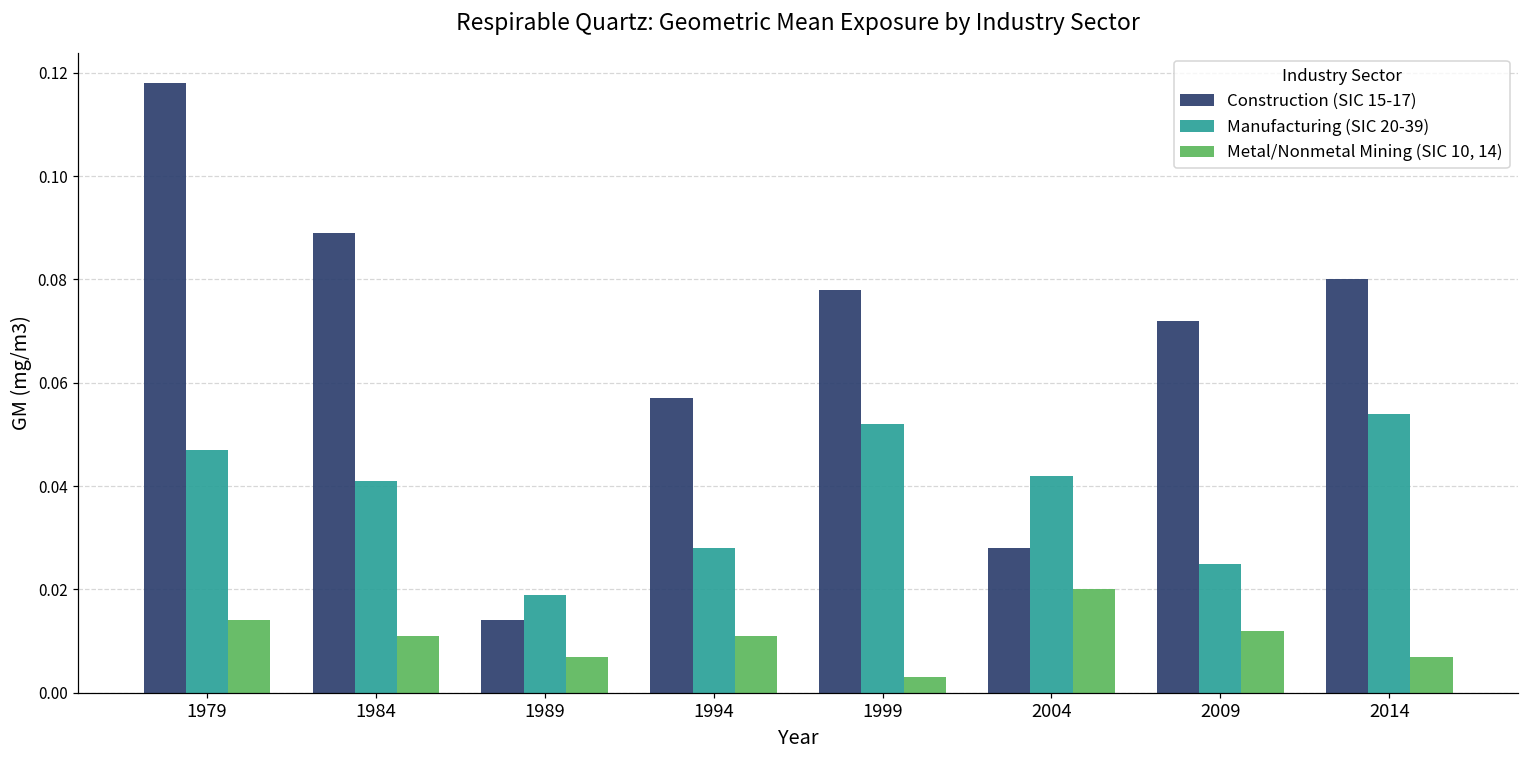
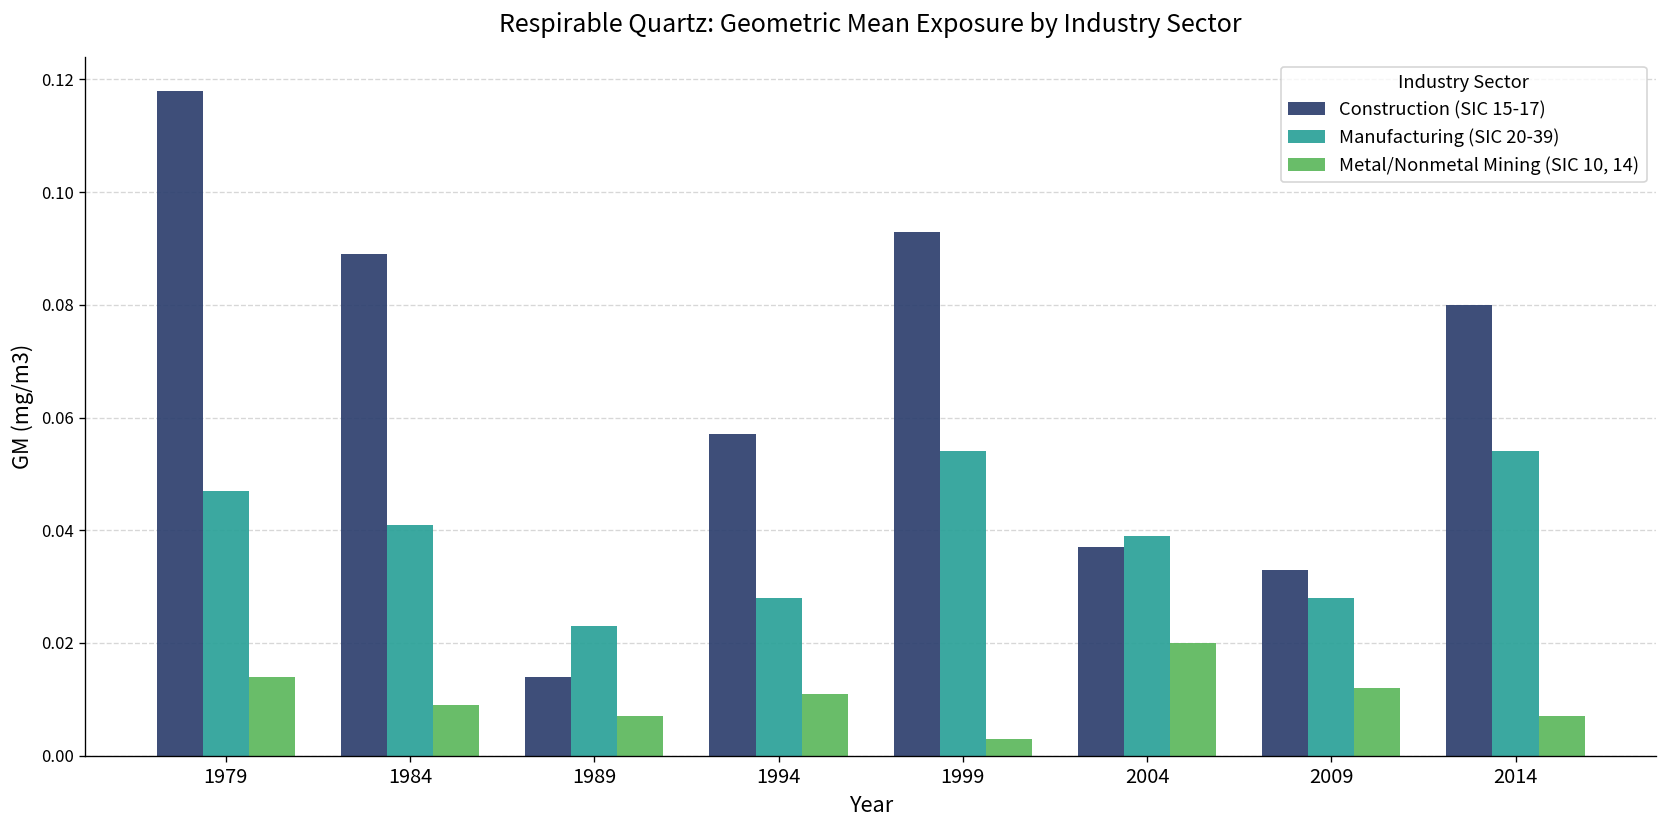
  {
    "Construction (SIC 15-17)": {
      "1979": 0.118,
      "1984": 0.089,
      "1989": 0.014,
      "1994": 0.057,
-     "1999": 0.078,
-     "2004": 0.028,
-     "2009": 0.072,
+     "1999": 0.093,
+     "2004": 0.037,
+     "2009": 0.033,
      "2014": 0.080
    },
    "Manufacturing (SIC 20-39)": {
      "1979": 0.047,
      "1984": 0.041,
-     "1989": 0.019,
+     "1989": 0.023,
      "1994": 0.028,
-     "1999": 0.052,
-     "2004": 0.042,
-     "2009": 0.025,
+     "1999": 0.054,
+     "2004": 0.039,
+     "2009": 0.028,
      "2014": 0.054
    },
    "Metal/Nonmetal Mining (SIC 10, 14)": {
      "1979": 0.014,
-     "1984": 0.011,
+     "1984": 0.009,
      "1989": 0.007,
      "1994": 0.011,
      "1999": 0.003,
      "2004": 0.020,
      "2009": 0.012,
      "2014": 0.007
    }
  }
